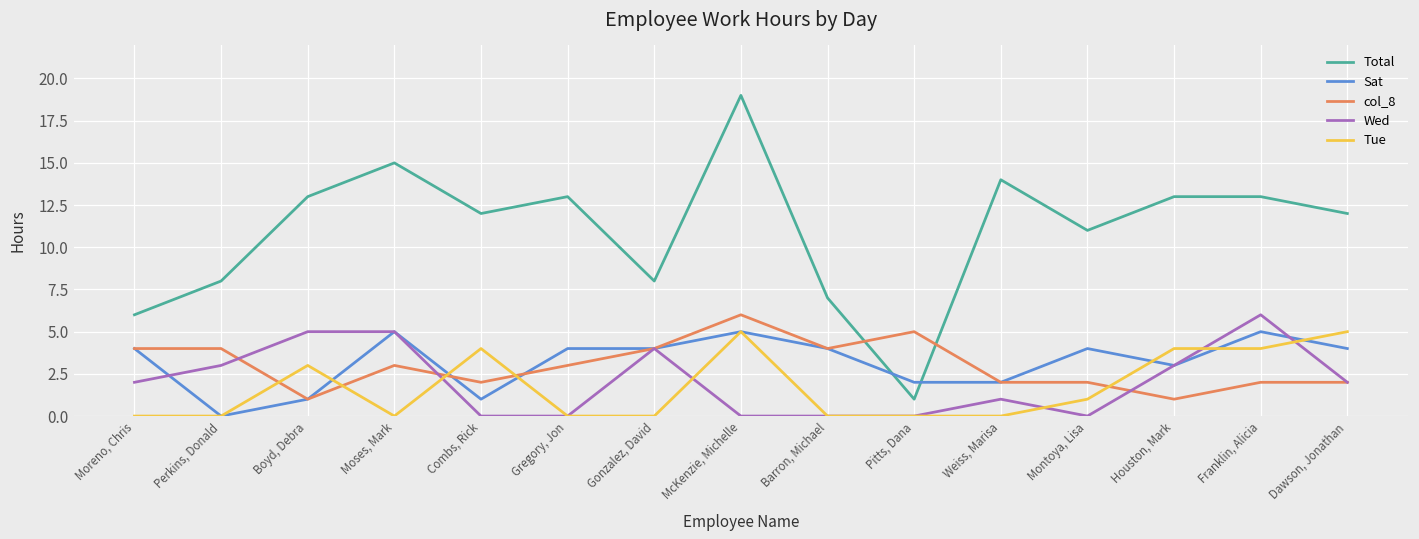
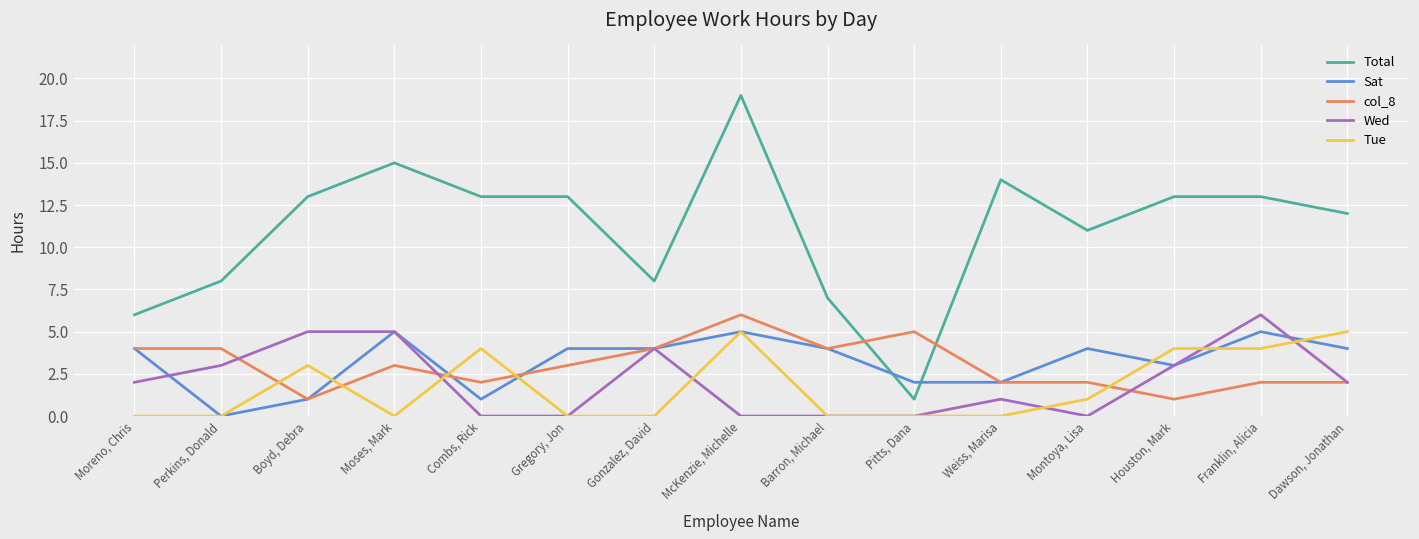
  {
    "Total": {
      "Moreno, Chris": 6,
      "Perkins, Donald": 8,
      "Boyd, Debra": 13,
      "Moses, Mark": 15,
-     "Combs, Rick": 12,
+     "Combs, Rick": 13,
      "Gregory, Jon": 13,
      "Gonzalez, David": 8,
      "McKenzie, Michelle": 19,
      "Barron, Michael": 7,
      "Pitts, Dana": 1,
      "Weiss, Marisa": 14,
      "Montoya, Lisa": 11,
      "Houston, Mark": 13,
      "Franklin, Alicia": 13,
      "Dawson, Jonathan": 12
    },
    "Sat": {
      "Combs, Rick": 1,
      "Gregory, Jon": 4,
      "Pitts, Dana": 2,
      "Montoya, Lisa": 4,
      "Franklin, Alicia": 5,
      "Dawson, Jonathan": 4
    },
    "col_8": {
      "Perkins, Donald": 4,
      "Moses, Mark": 3,
      "Combs, Rick": 2,
      "Gregory, Jon": 3,
      "McKenzie, Michelle": 6,
      "Pitts, Dana": 5,
      "Montoya, Lisa": 2,
      "Houston, Mark": 1,
      "Franklin, Alicia": 2
    },
    "Wed": {
      "Moreno, Chris": 2,
      "Perkins, Donald": 3,
      "Boyd, Debra": 5,
      "Combs, Rick": 0,
      "McKenzie, Michelle": 0,
      "Weiss, Marisa": 1,
      "Montoya, Lisa": 0,
      "Franklin, Alicia": 6
    },
    "Tue": {
      "Moreno, Chris": 0,
      "Boyd, Debra": 3,
      "Moses, Mark": 0,
      "Combs, Rick": 4,
      "Gonzalez, David": 0,
      "Weiss, Marisa": 0,
      "Montoya, Lisa": 1,
      "Houston, Mark": 4,
      "Franklin, Alicia": 4,
      "Dawson, Jonathan": 5
    }
  }
